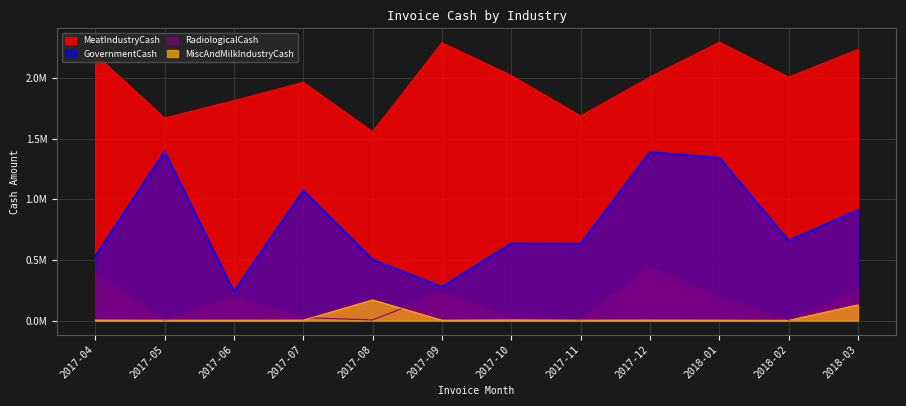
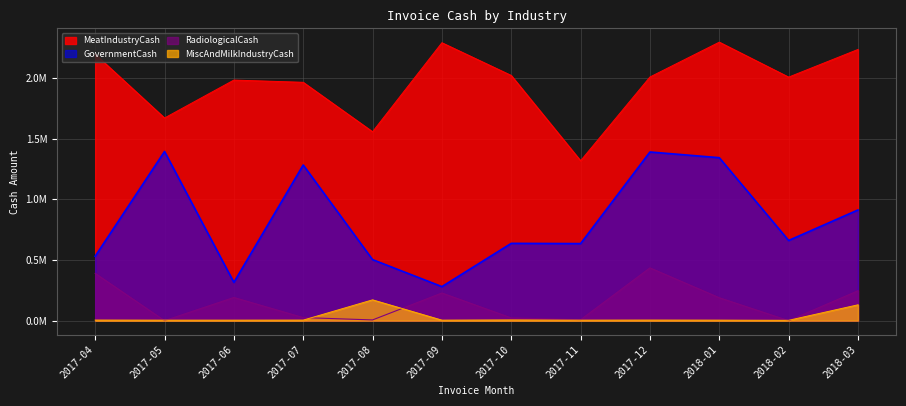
  {
    "MeatIndustryCash": {
      "2017-05": 1670000,
-     "2017-06": 1810000,
+     "2017-06": 1980000,
      "2017-07": 1960000,
      "2017-08": 1560000,
      "2017-09": 2290000,
      "2017-10": 2020000,
-     "2017-11": 1690000,
+     "2017-11": 1320000,
      "2017-12": 2010000,
      "2018-01": 2290000,
      "2018-02": 2010000,
      "2018-03": 2230000
    },
    "GovernmentCash": {
      "2017-04": 530000,
      "2017-05": 1390000,
-     "2017-06": 240000,
-     "2017-07": 1070000,
+     "2017-06": 320000,
+     "2017-07": 1280000,
      "2017-08": 500000,
      "2017-09": 280000,
      "2017-10": 640000,
      "2017-11": 630000,
      "2017-12": 1390000,
      "2018-01": 1340000,
      "2018-02": 660000,
      "2018-03": 910000
    },
    "RadiologicalCash": {
      "2017-04": 390000,
      "2017-06": 190000,
      "2017-08": 10000,
      "2017-09": 230000,
      "2017-12": 430000,
      "2018-01": 190000,
      "2018-03": 250000
    },
    "MiscAndMilkIndustryCash": {
      "2017-04": 0,
      "2017-06": 0,
      "2017-08": 170000,
      "2017-09": 0,
      "2017-12": 0,
      "2018-01": 0,
      "2018-03": 130000
    }
  }
